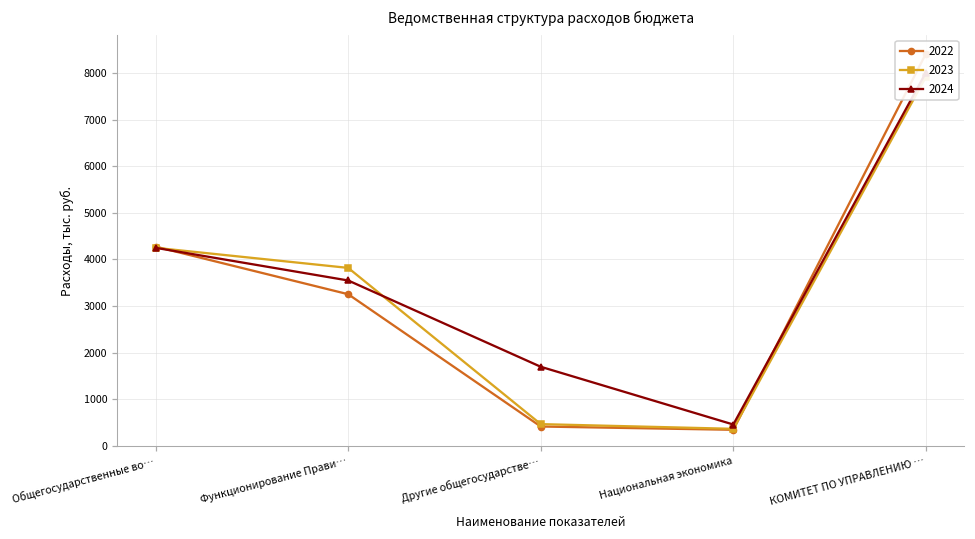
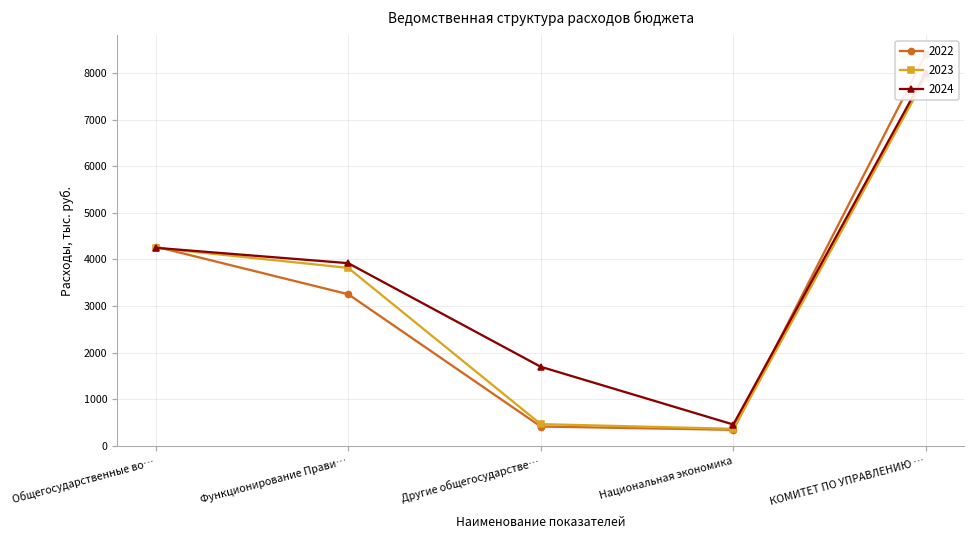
  {
    "2022": {
      "Функционирование Прави…": 3300
    },
    "2023": {
      "Функционирование Прави…": 3800
    },
    "2024": {
-     "Функционирование Прави…": 3600,
+     "Функционирование Прави…": 3900,
      "Другие общегосударстве…": 1700,
      "Национальная экономика": 500
    }
  }
